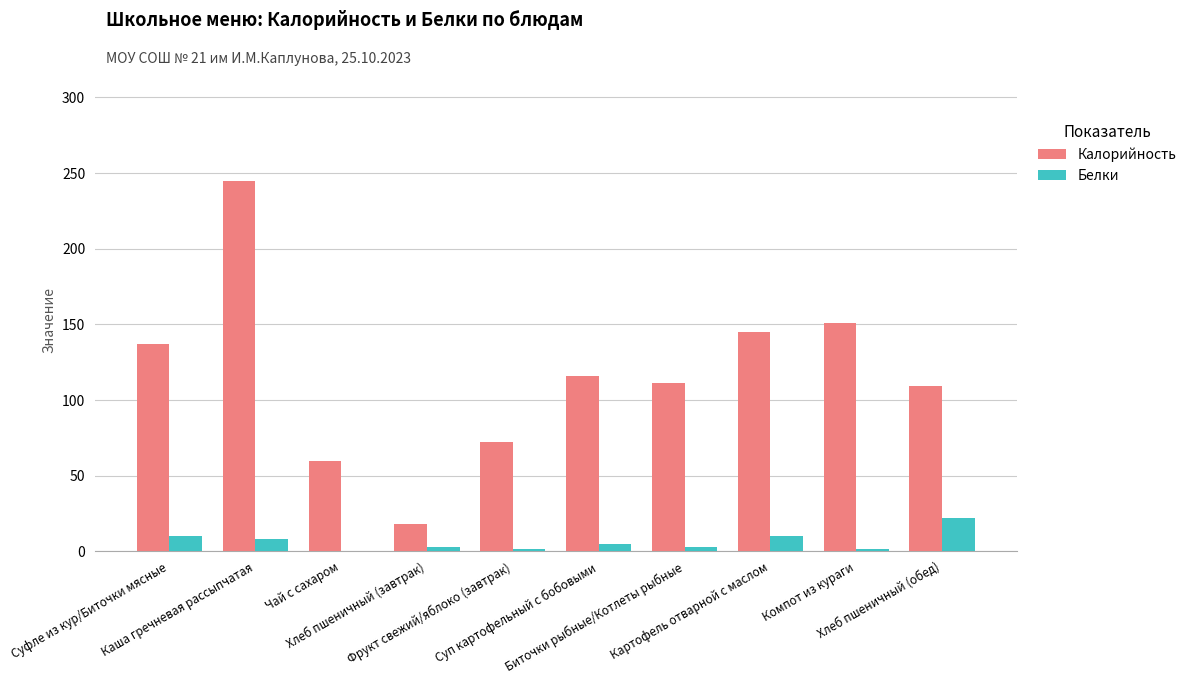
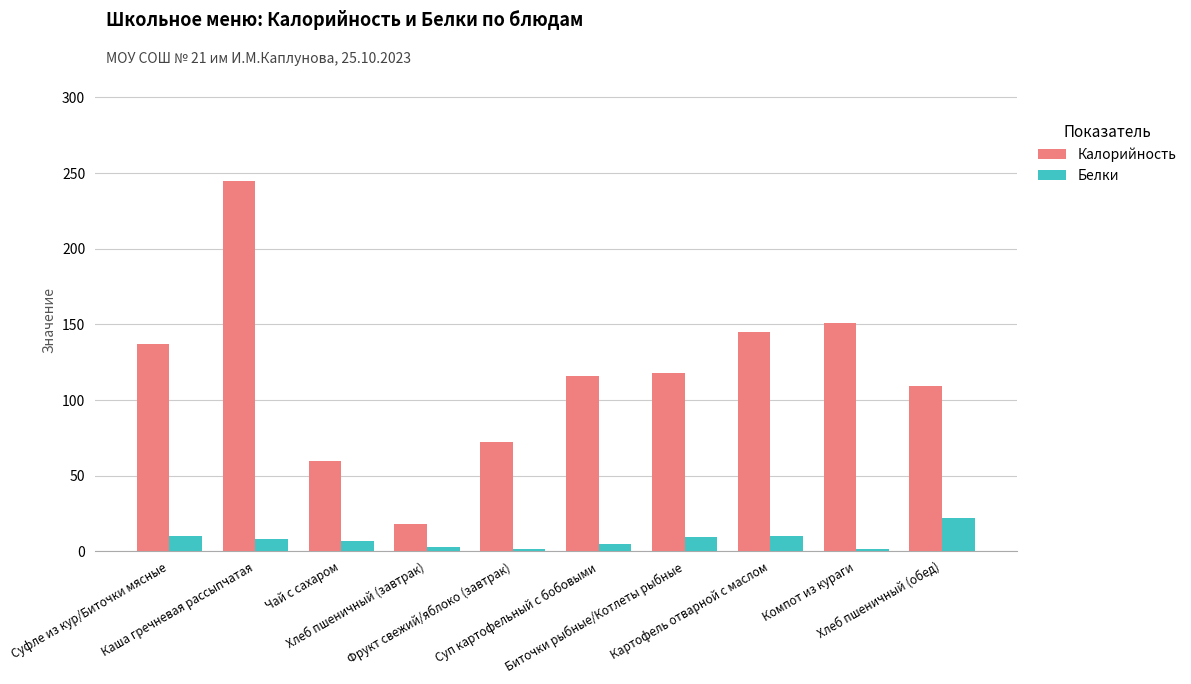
  {
    "Калорийность": {
      "Суфле из кур/Биточки мясные": 137,
      "Каша гречневая рассыпчатая": 245,
      "Чай с сахаром": 60,
      "Хлеб пшеничный (завтрак)": 18,
      "Фрукт свежий/яблоко (завтрак)": 72,
      "Суп картофельный с бобовыми": 116,
-     "Биточки рыбные/Котлеты рыбные": 111,
+     "Биточки рыбные/Котлеты рыбные": 118,
      "Картофель отварной с маслом": 145,
      "Компот из кураги": 151,
      "Хлеб пшеничный (обед)": 110
    },
    "Белки": {
      "Суфле из кур/Биточки мясные": 10,
      "Каша гречневая рассыпчатая": 8,
-     "Чай с сахаром": 0,
+     "Чай с сахаром": 7,
      "Хлеб пшеничный (завтрак)": 3,
      "Суп картофельный с бобовыми": 5,
-     "Биточки рыбные/Котлеты рыбные": 3,
+     "Биточки рыбные/Котлеты рыбные": 9,
      "Картофель отварной с маслом": 10,
      "Компот из кураги": 2,
      "Хлеб пшеничный (обед)": 22
    }
  }
